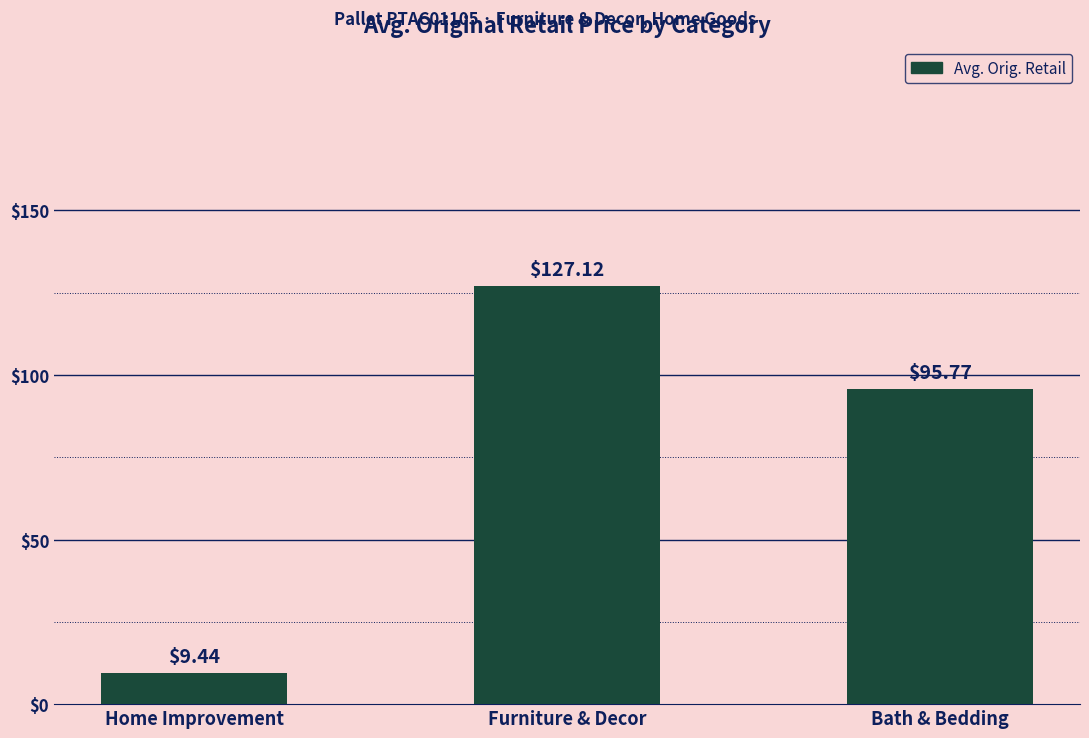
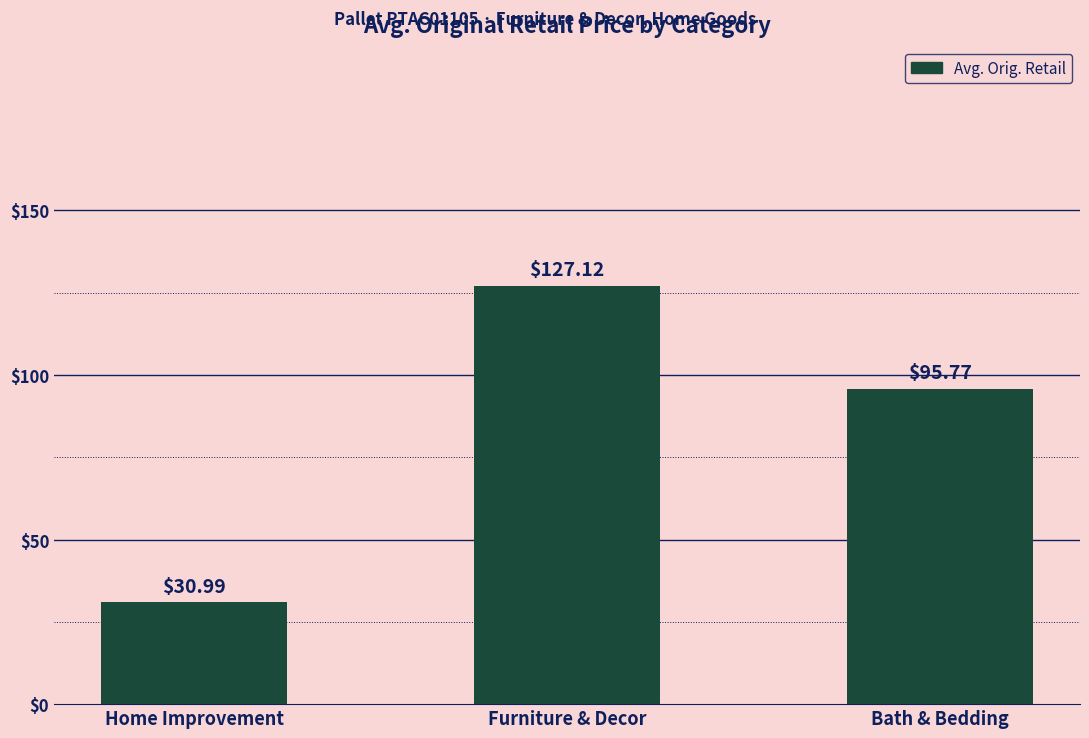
  {
-   "Home Improvement": "$9.44",
+   "Home Improvement": "$30.99",
    "Furniture & Decor": "$127.12",
    "Bath & Bedding": "$95.77"
  }
